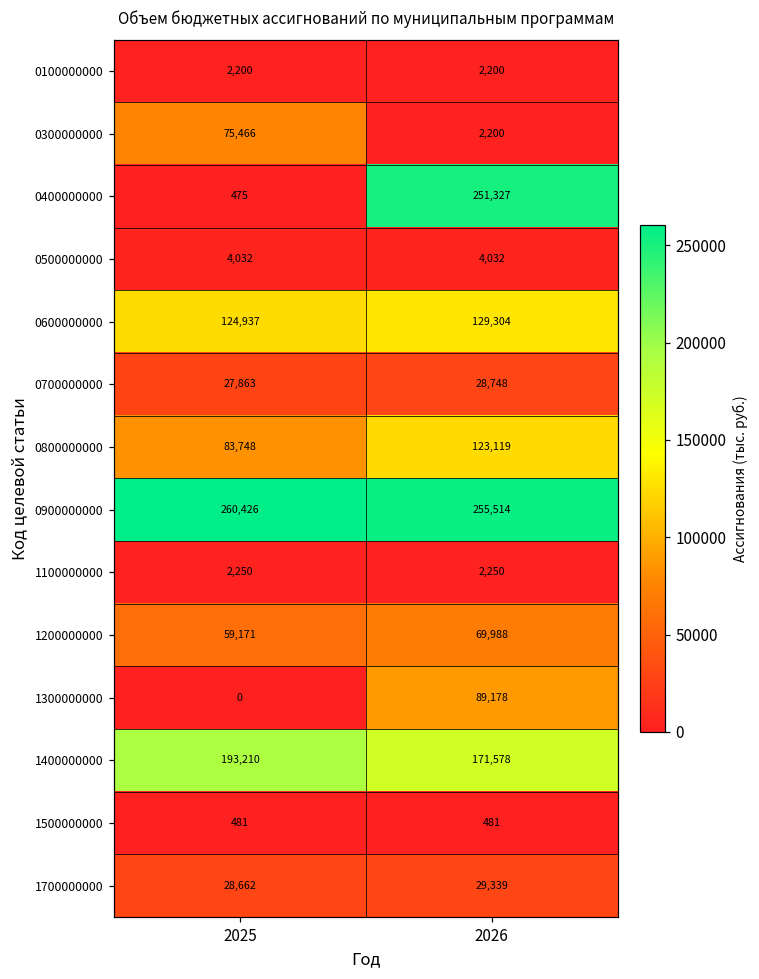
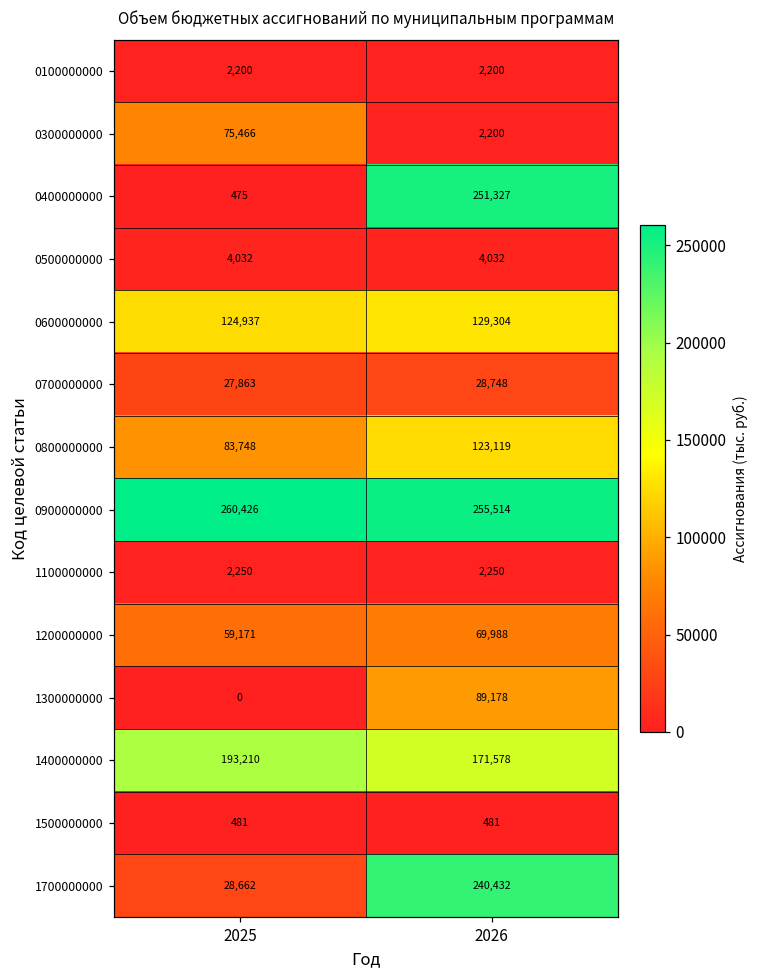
  {
    "0100000000": {
      "2025": "2,200",
      "2026": "2,200"
    },
    "0300000000": {
      "2025": "75,466",
      "2026": "2,200"
    },
    "0400000000": {
      "2025": "475",
      "2026": "251,327"
    },
    "0500000000": {
      "2025": "4,032",
      "2026": "4,032"
    },
    "0600000000": {
      "2025": "124,937",
      "2026": "129,304"
    },
    "0700000000": {
      "2025": "27,863",
      "2026": "28,748"
    },
    "0800000000": {
      "2025": "83,748",
      "2026": "123,119"
    },
    "0900000000": {
      "2025": "260,426",
      "2026": "255,514"
    },
    "1100000000": {
      "2025": "2,250",
      "2026": "2,250"
    },
    "1200000000": {
      "2025": "59,171",
      "2026": "69,988"
    },
    "1300000000": {
      "2025": "0",
      "2026": "89,178"
    },
    "1400000000": {
      "2025": "193,210",
      "2026": "171,578"
    },
    "1500000000": {
      "2025": "481",
      "2026": "481"
    },
    "1700000000": {
      "2025": "28,662",
-     "2026": "29,339"
+     "2026": "240,432"
    }
  }
